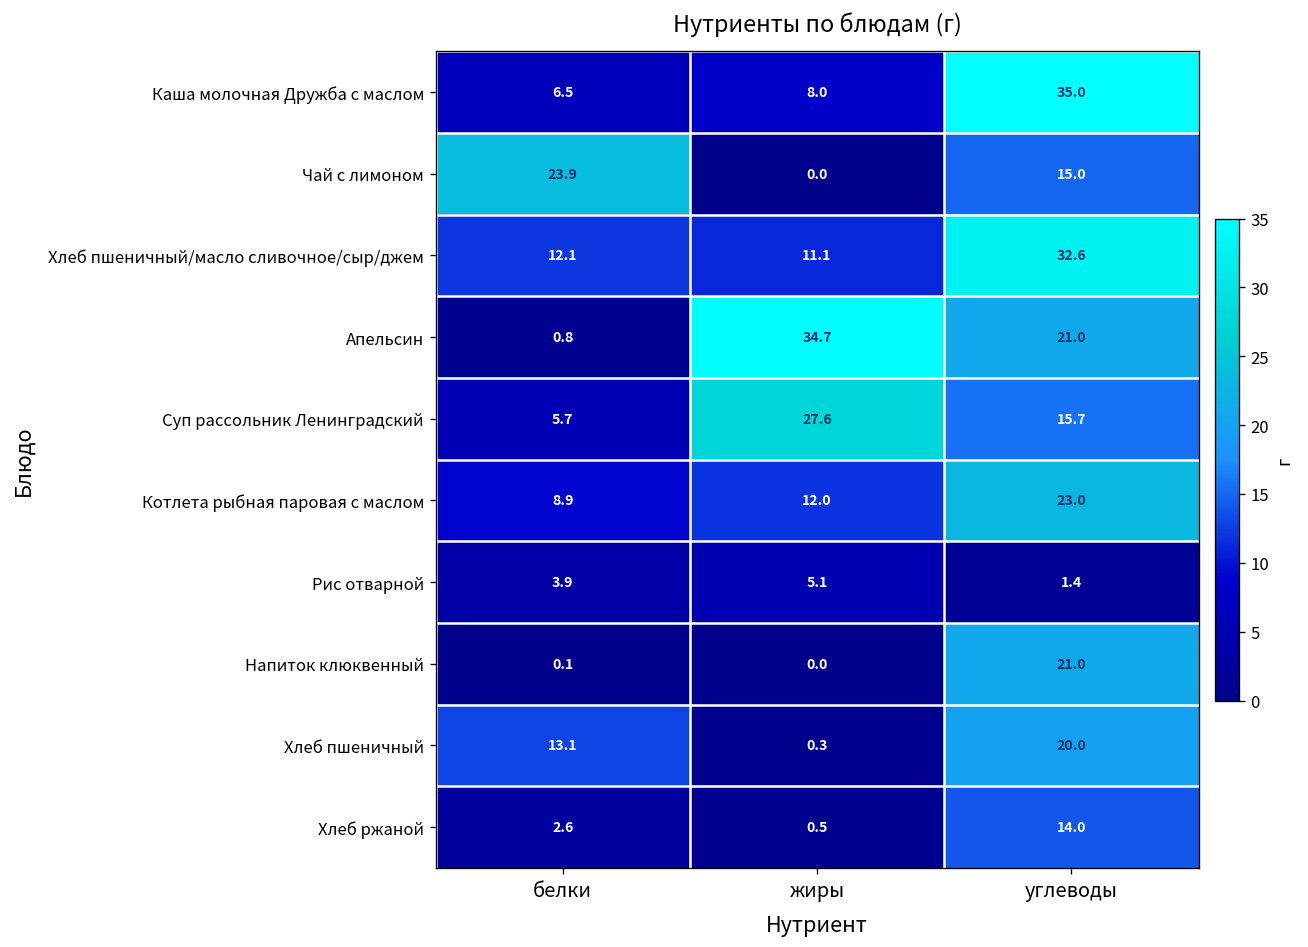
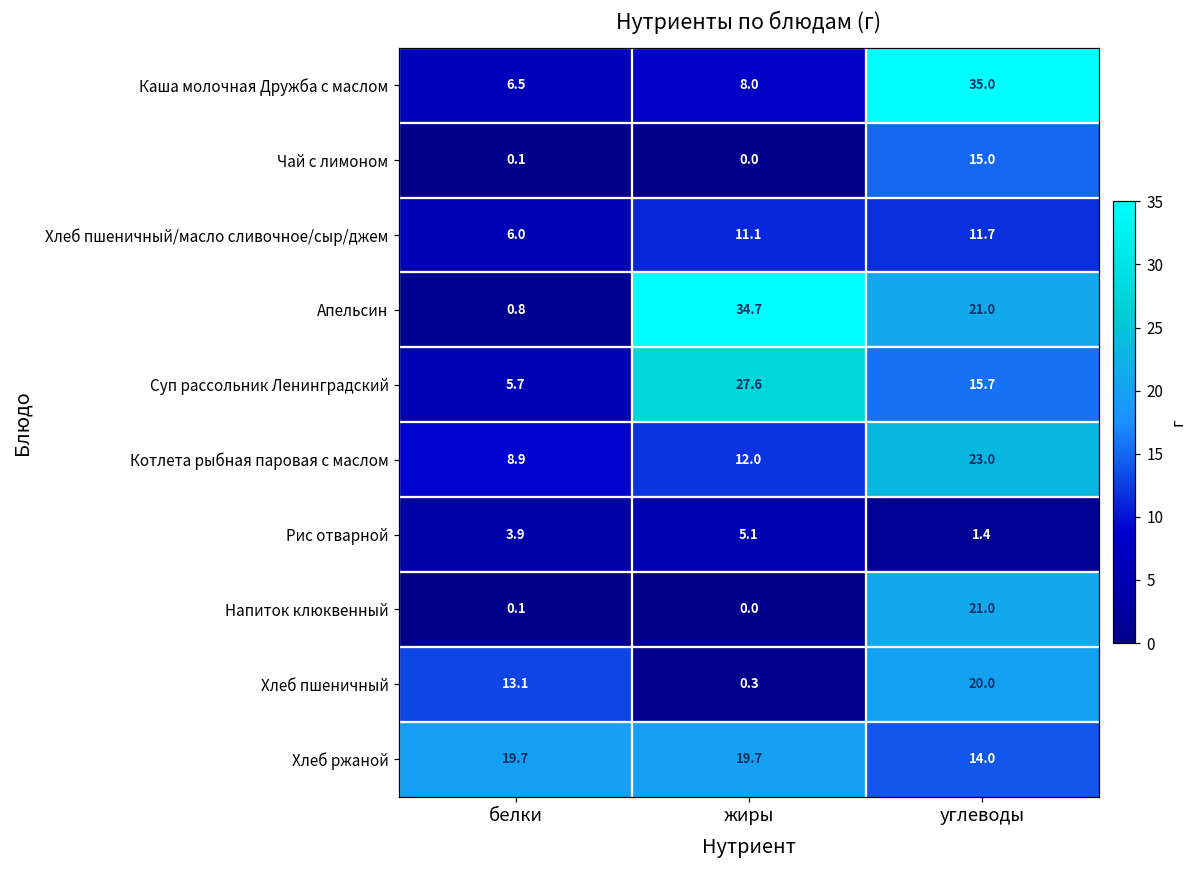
  {
    "Каша молочная Дружба с маслом": {
      "белки": 6.5,
      "жиры": 8.0,
      "углеводы": 35.0
    },
    "Чай с лимоном": {
-     "белки": 23.9,
+     "белки": 0.1,
      "жиры": 0.0,
      "углеводы": 15.0
    },
    "Хлеб пшеничный/масло сливочное/сыр/джем": {
-     "белки": 12.1,
+     "белки": 6.0,
      "жиры": 11.1,
-     "углеводы": 32.6
+     "углеводы": 11.7
    },
    "Апельсин": {
      "белки": 0.8,
      "жиры": 34.7,
      "углеводы": 21.0
    },
    "Суп рассольник Ленинградский": {
      "белки": 5.7,
      "жиры": 27.6,
      "углеводы": 15.7
    },
    "Котлета рыбная паровая с маслом": {
      "белки": 8.9,
      "жиры": 12.0,
      "углеводы": 23.0
    },
    "Рис отварной": {
      "белки": 3.9,
      "жиры": 5.1,
      "углеводы": 1.4
    },
    "Напиток клюквенный": {
      "белки": 0.1,
      "жиры": 0.0,
      "углеводы": 21.0
    },
    "Хлеб пшеничный": {
      "белки": 13.1,
      "жиры": 0.3,
      "углеводы": 20.0
    },
    "Хлеб ржаной": {
-     "белки": 2.6,
-     "жиры": 0.5,
+     "белки": 19.7,
+     "жиры": 19.7,
      "углеводы": 14.0
    }
  }
